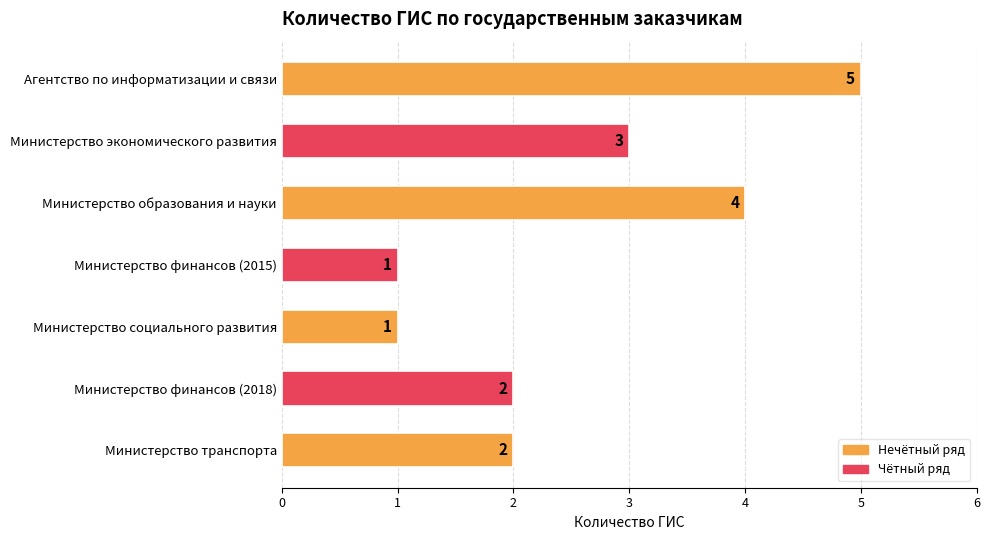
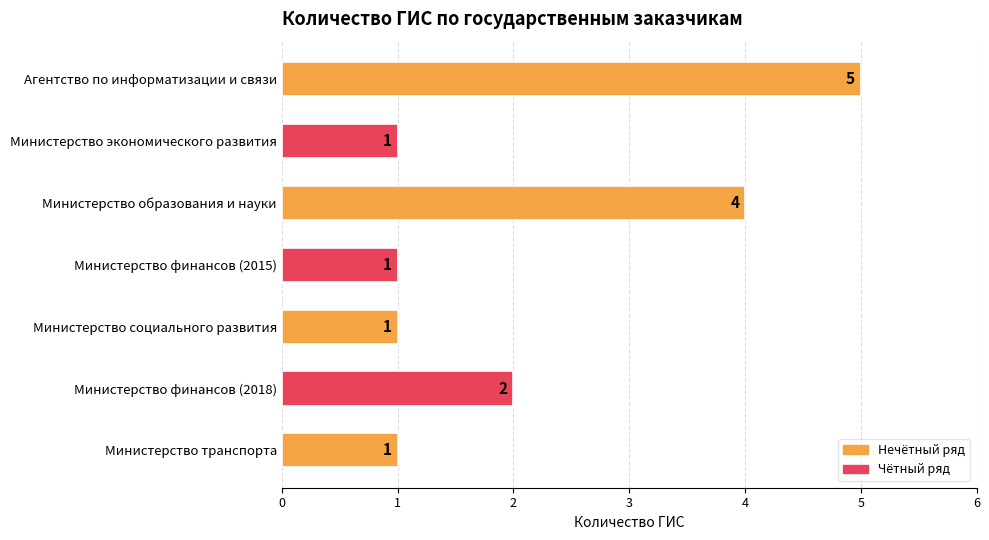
  {
    "Агентство по информатизации и связи": 5,
-   "Министерство экономического развития": 3,
+   "Министерство экономического развития": 1,
    "Министерство образования и науки": 4,
    "Министерство финансов (2015)": 1,
    "Министерство социального развития": 1,
    "Министерство финансов (2018)": 2,
-   "Министерство транспорта": 2
+   "Министерство транспорта": 1
  }
